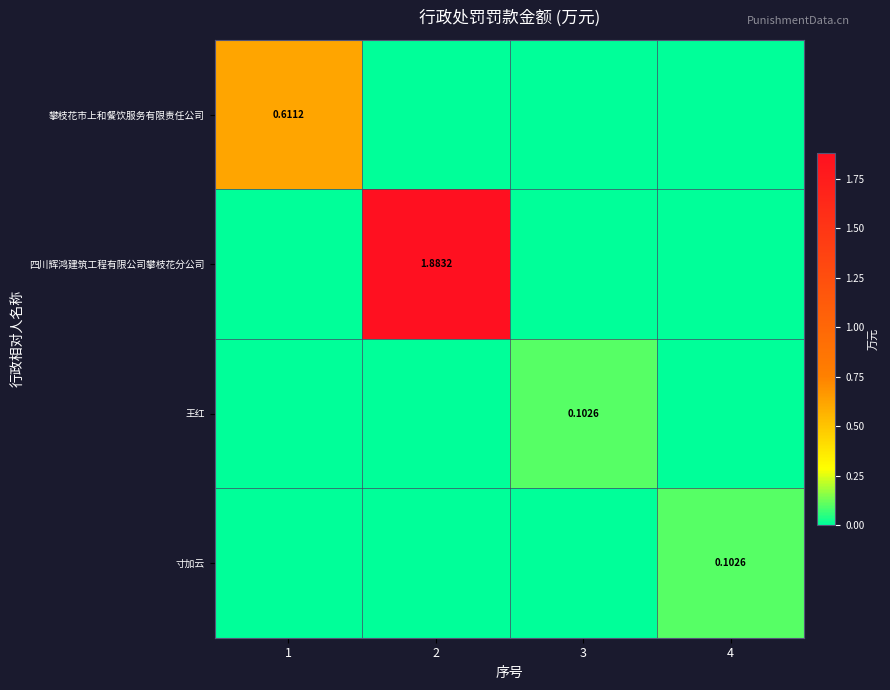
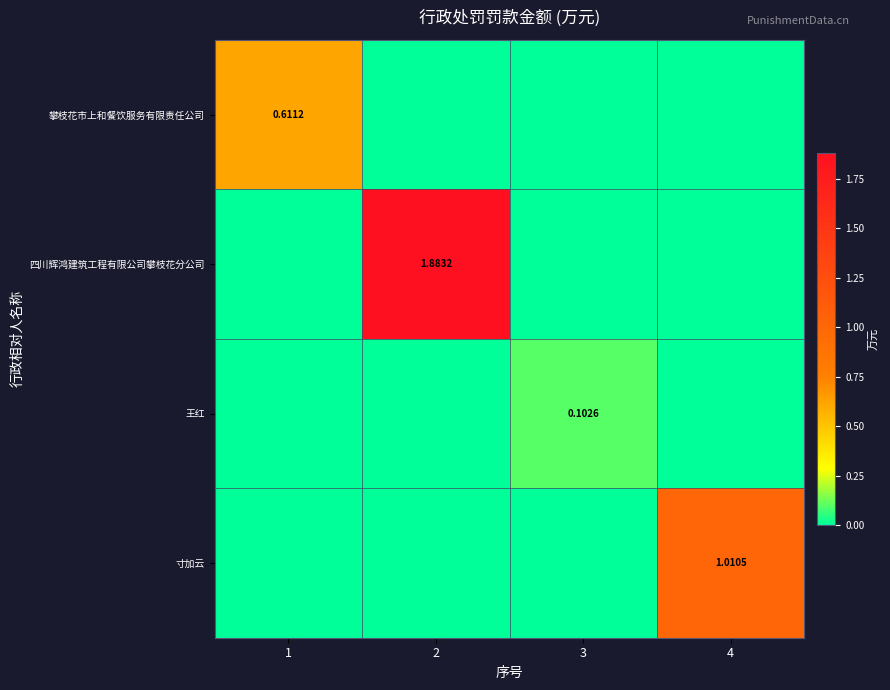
  {
    "攀枝花市上和餐饮服务有限责任公司": {
      "1": 0.6112
    },
    "四川辉鸿建筑工程有限公司攀枝花分公司": {
      "2": 1.8832
    },
    "王红": {
      "3": 0.1026
    },
    "寸加云": {
-     "4": 0.1026
+     "4": 1.0105
    }
  }
